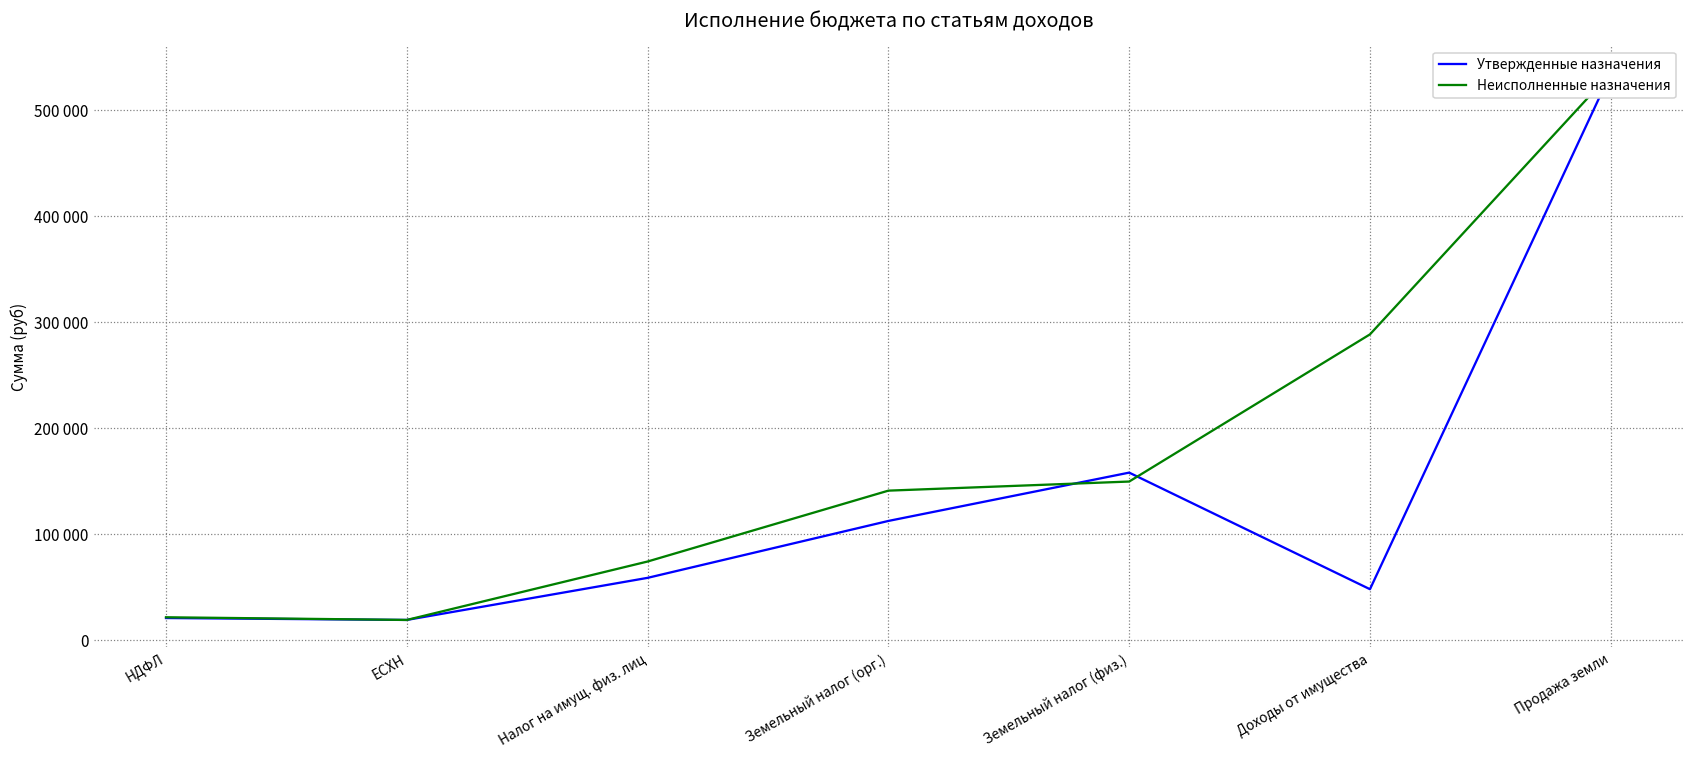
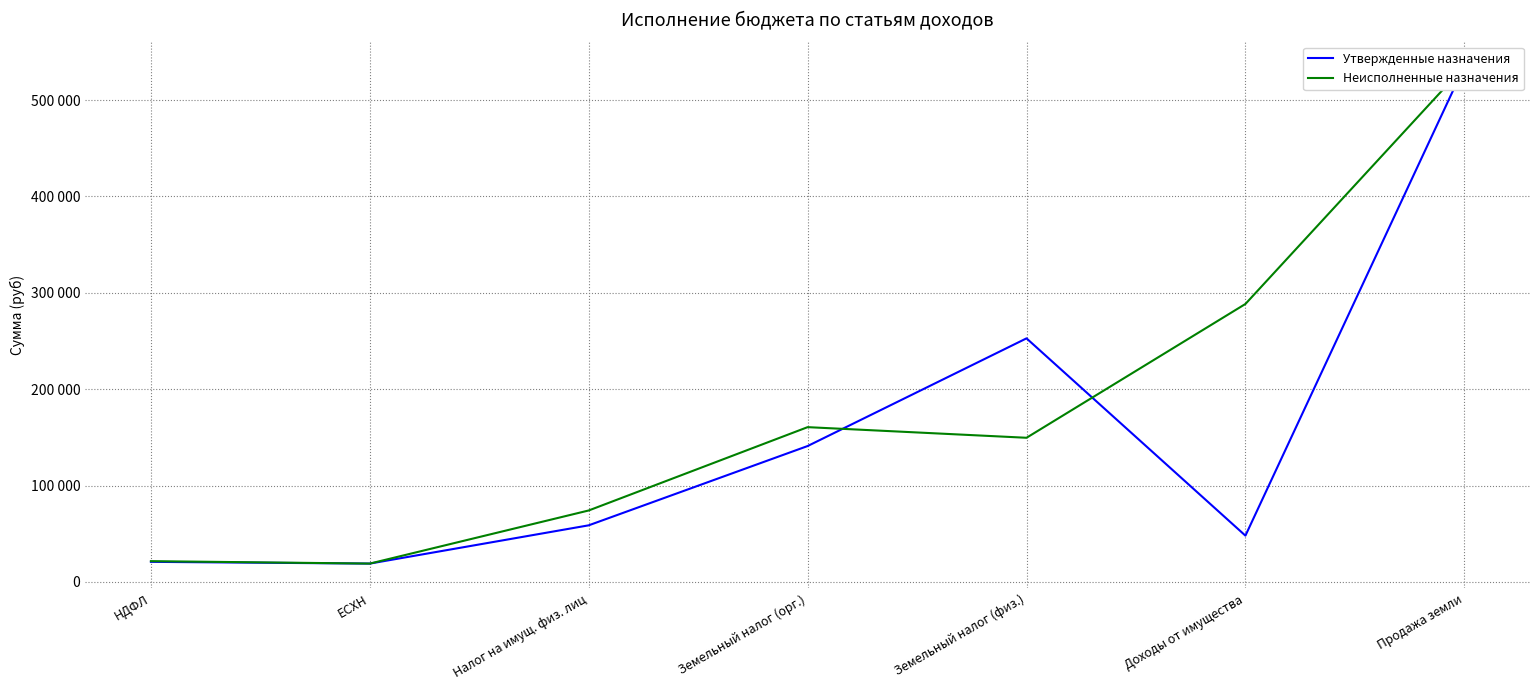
  {
    "Утвержденные назначения": {
      "Налог на имущ. физ. лиц": 60000,
-     "Земельный налог (орг.)": 110000,
-     "Земельный налог (физ.)": 160000,
+     "Земельный налог (орг.)": 140000,
+     "Земельный налог (физ.)": 250000,
      "Доходы от имущества": 50000
    },
    "Неисполненные назначения": {
      "Налог на имущ. физ. лиц": 70000,
-     "Земельный налог (орг.)": 140000,
+     "Земельный налог (орг.)": 160000,
      "Земельный налог (физ.)": 150000,
      "Доходы от имущества": 290000
    }
  }
